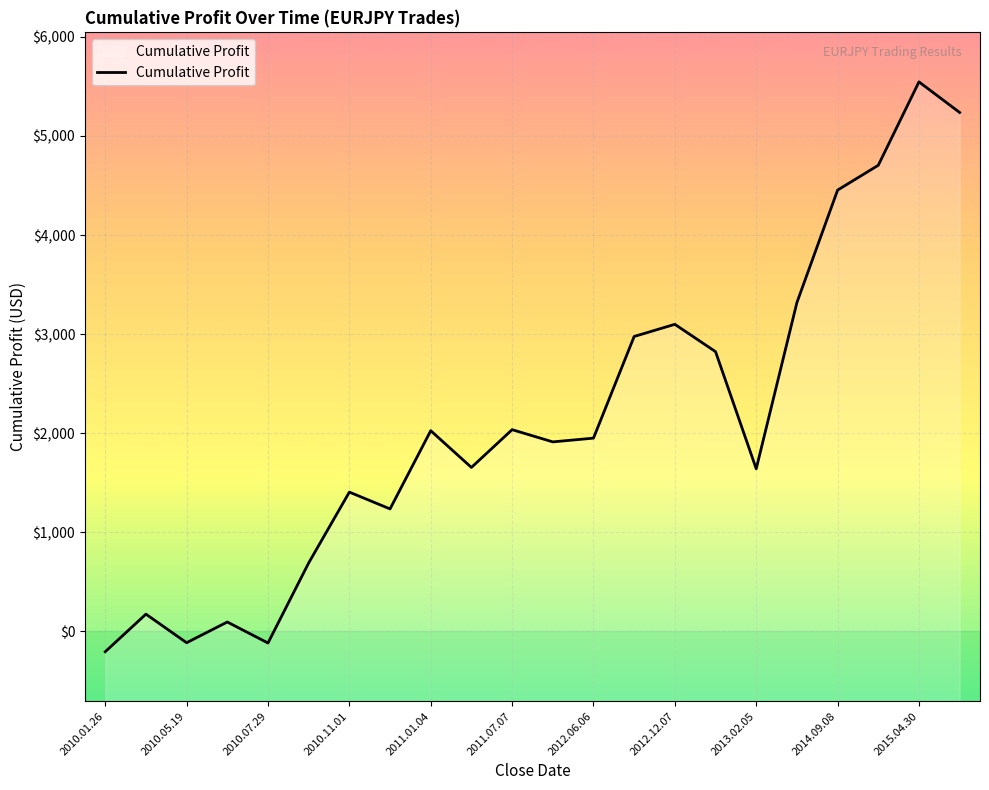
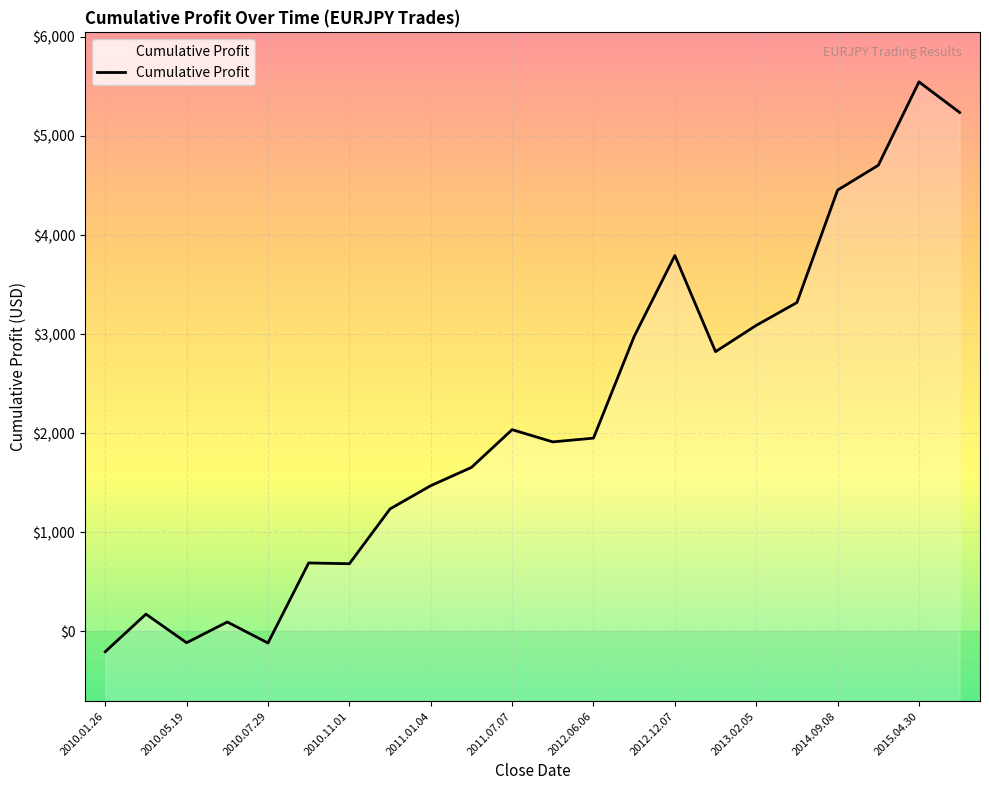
  {
    "2010.01.26": "$-200",
    "2010.05.19": "$-100",
    "2010.07.29": "$-100",
-   "2010.11.01": "$1,400",
-   "2011.01.04": "$2,000",
+   "2010.11.01": "$700",
+   "2011.01.04": "$1,500",
    "2011.07.07": "$2,000",
    "2012.06.06": "$1,900",
-   "2012.12.07": "$3,100",
-   "2013.02.05": "$1,600",
+   "2012.12.07": "$3,800",
+   "2013.02.05": "$3,100",
    "2014.09.08": "$4,500",
    "2015.04.30": "$5,500"
  }
